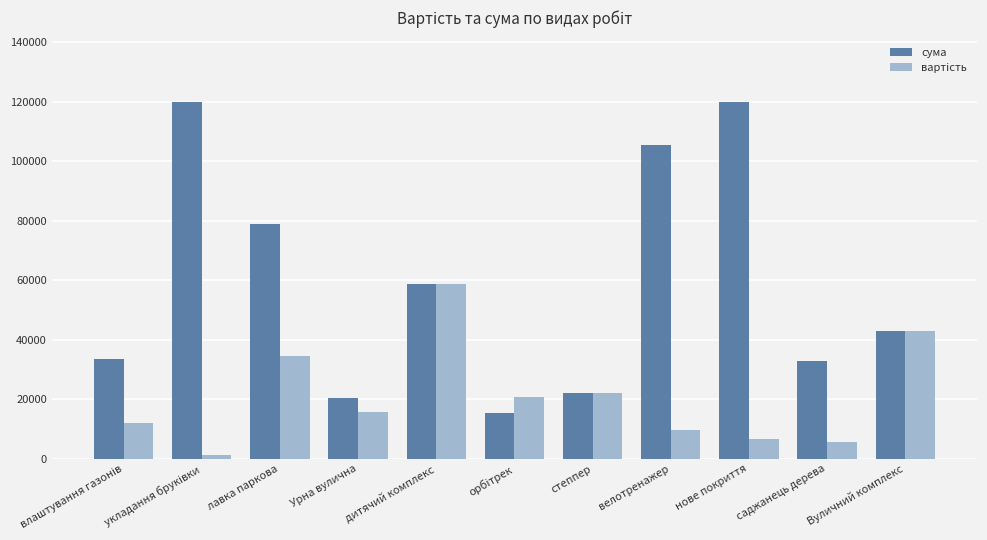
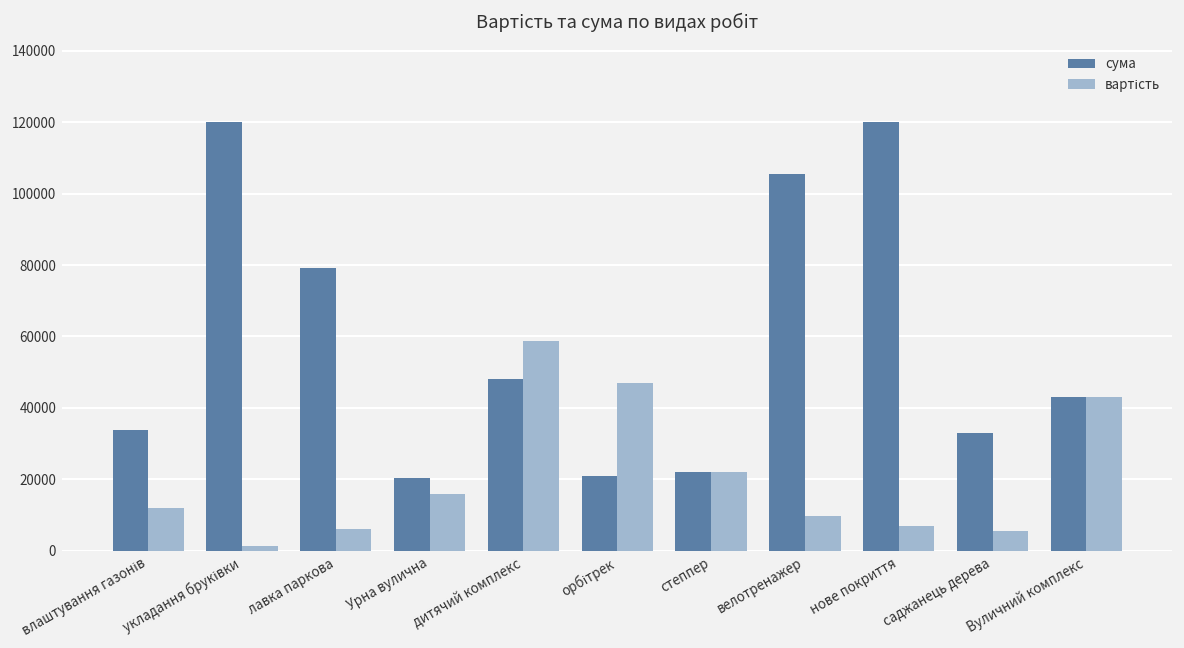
  {
    "сума": {
      "влаштування газонів": 34000,
      "укладання бруківки": 120000,
      "лавка паркова": 79000,
      "Урна вулична": 20000,
-     "дитячий комплекс": 59000,
-     "орбітрек": 16000,
+     "дитячий комплекс": 48000,
+     "орбітрек": 21000,
      "степпер": 22000,
      "велотренажер": 105000,
      "нове покриття": 120000,
      "саджанець дерева": 33000,
      "Вуличний комплекс": 43000
    },
    "вартість": {
      "влаштування газонів": 12000,
      "укладання бруківки": 1000,
-     "лавка паркова": 35000,
+     "лавка паркова": 6000,
      "Урна вулична": 16000,
      "дитячий комплекс": 59000,
-     "орбітрек": 21000,
+     "орбітрек": 47000,
      "степпер": 22000,
      "велотренажер": 10000,
      "нове покриття": 7000,
      "саджанець дерева": 6000,
      "Вуличний комплекс": 43000
    }
  }
